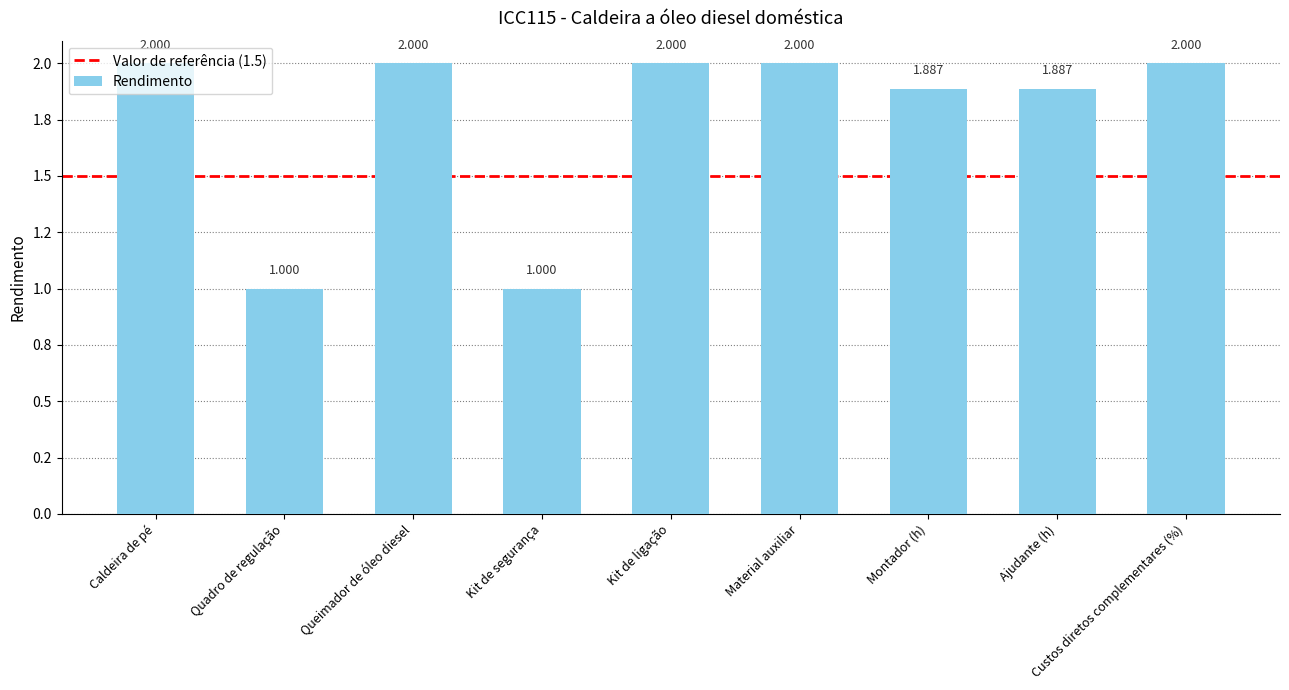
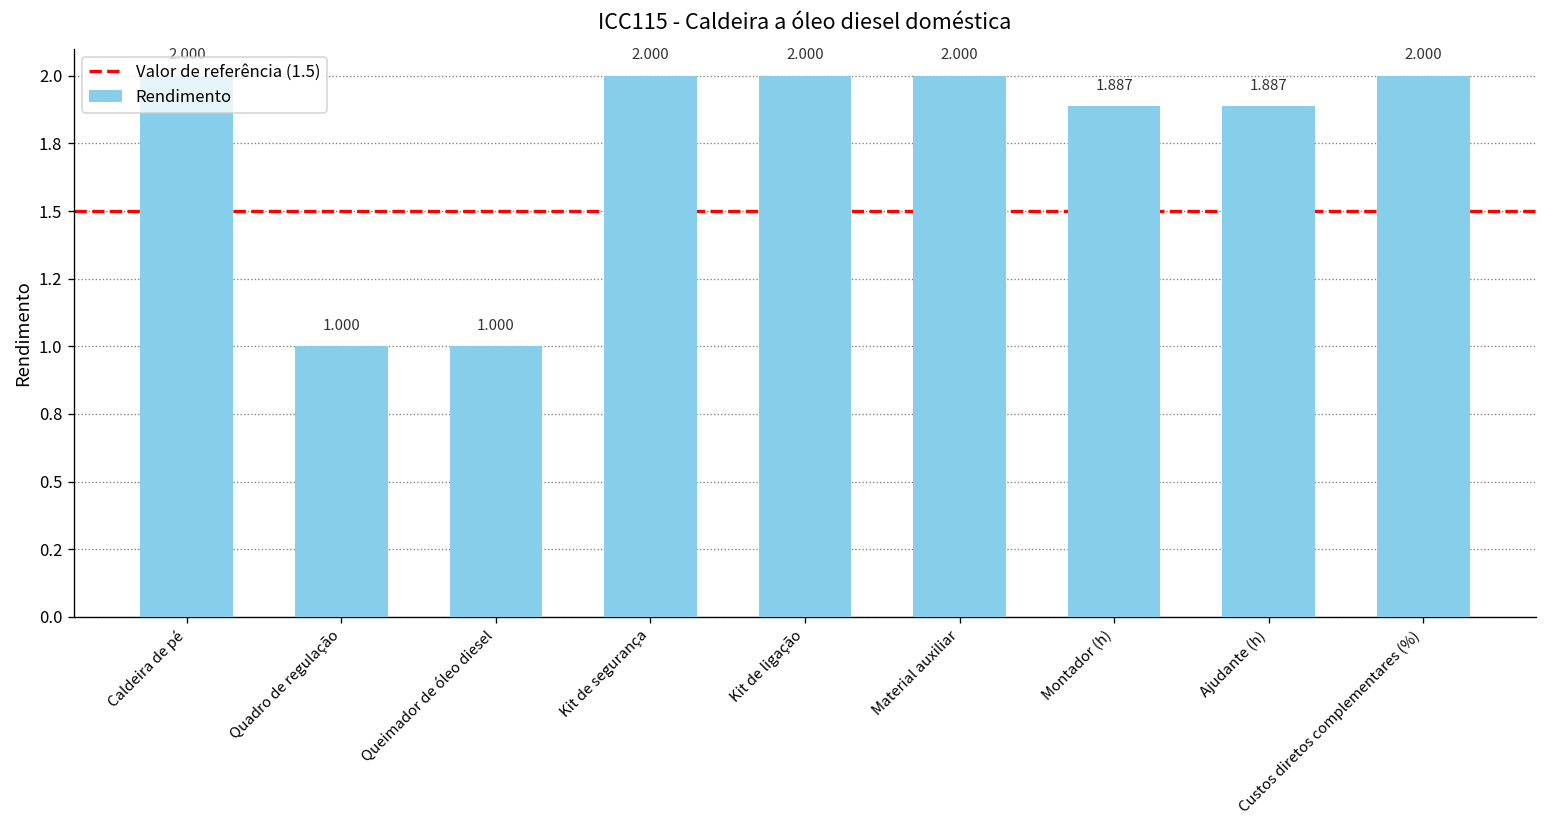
  {
    "Quadro de regulação": 1.000,
-   "Queimador de óleo diesel": 2.000,
-   "Kit de segurança": 1.000,
+   "Queimador de óleo diesel": 1.000,
+   "Kit de segurança": 2.000,
    "Kit de ligação": 2.000,
    "Material auxiliar": 2.000,
    "Montador (h)": 1.887,
    "Ajudante (h)": 1.887,
    "Custos diretos complementares (%)": 2.000
  }
